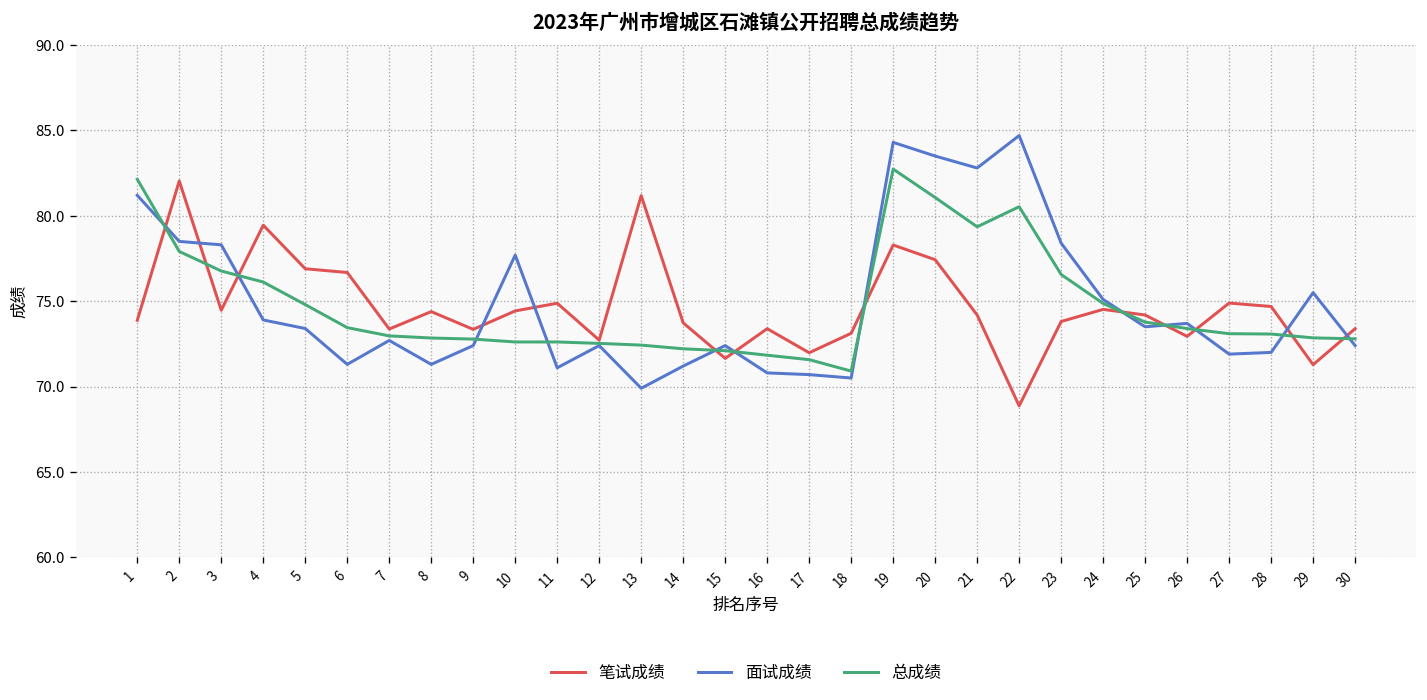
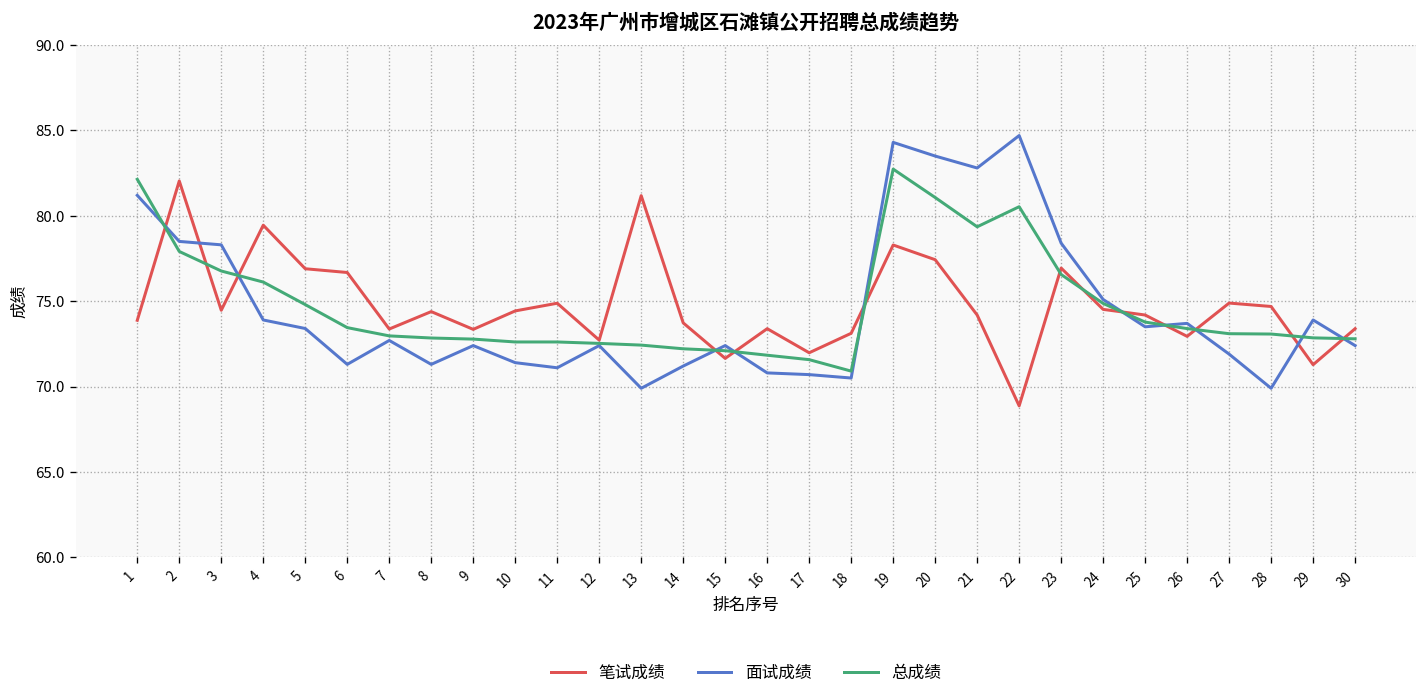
  {
    "笔试成绩": {
      "1": 73.9,
      "2": 82.0,
      "3": 74.5,
      "4": 79.5,
      "5": 76.9,
      "6": 76.7,
      "7": 73.4,
      "8": 74.4,
      "9": 73.4,
      "10": 74.4,
      "11": 74.9,
      "12": 72.7,
      "13": 81.2,
      "14": 73.7,
      "15": 71.7,
      "16": 73.4,
      "17": 72.0,
      "18": 73.1,
      "19": 78.3,
      "20": 77.4,
      "21": 74.2,
      "22": 68.9,
-     "23": 73.8,
+     "23": 76.9,
      "24": 74.5,
      "25": 74.2,
      "26": 72.9,
      "27": 74.9,
      "28": 74.7,
      "29": 71.3,
      "30": 73.4
    },
    "面试成绩": {
      "1": 81.2,
      "2": 78.5,
      "3": 78.3,
      "4": 73.9,
      "5": 73.4,
      "6": 71.3,
      "7": 72.7,
      "8": 71.3,
      "9": 72.4,
-     "10": 77.7,
+     "10": 71.4,
      "11": 71.1,
      "13": 69.9,
      "14": 71.2,
      "15": 72.4,
      "16": 70.8,
      "17": 70.7,
      "18": 70.5,
      "19": 84.3,
      "20": 83.5,
      "21": 82.8,
      "22": 84.7,
      "23": 78.4,
      "24": 75.1,
      "25": 73.5,
      "26": 73.7,
      "27": 71.9,
-     "28": 72.0,
-     "29": 75.5,
+     "28": 69.9,
+     "29": 73.9,
      "30": 72.4
    },
    "总成绩": {
      "1": 82.1,
      "2": 77.9,
      "3": 76.8,
      "4": 76.1,
      "5": 74.8,
      "6": 73.5,
      "7": 73.0,
      "8": 72.8,
      "9": 72.8,
      "10": 72.6,
      "11": 72.6,
      "13": 72.4,
      "14": 72.2,
      "15": 72.1,
      "16": 71.8,
      "17": 71.6,
      "18": 70.9,
      "19": 82.7,
      "20": 81.1,
      "21": 79.4,
      "22": 80.5,
      "23": 76.6,
      "24": 74.9,
      "25": 73.8,
      "26": 73.4,
      "27": 73.1,
      "28": 73.1,
      "29": 72.9,
      "30": 72.8
    }
  }
